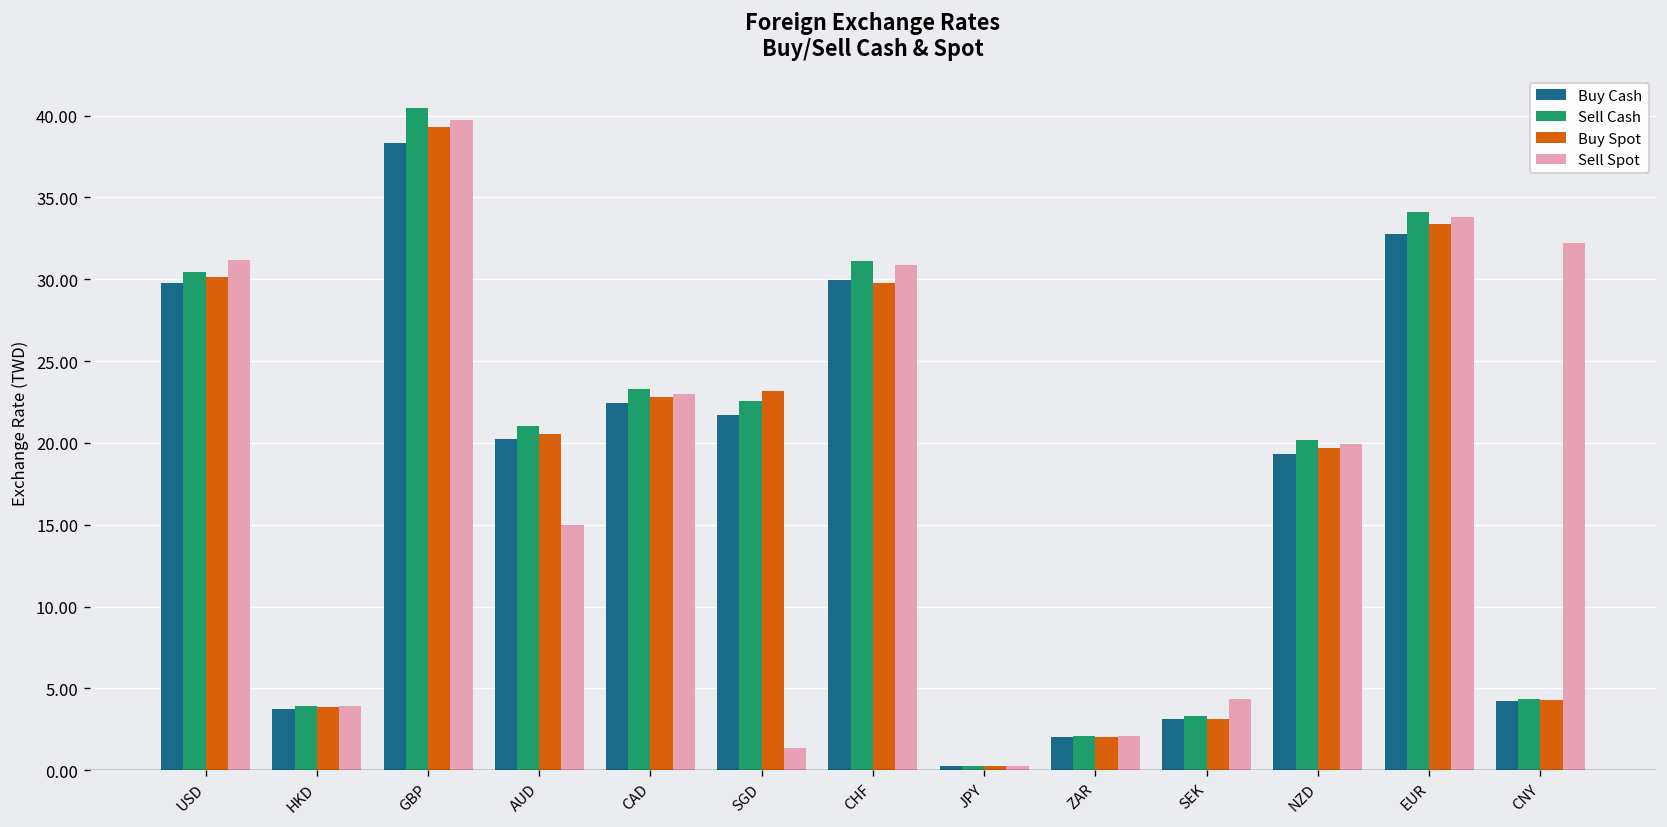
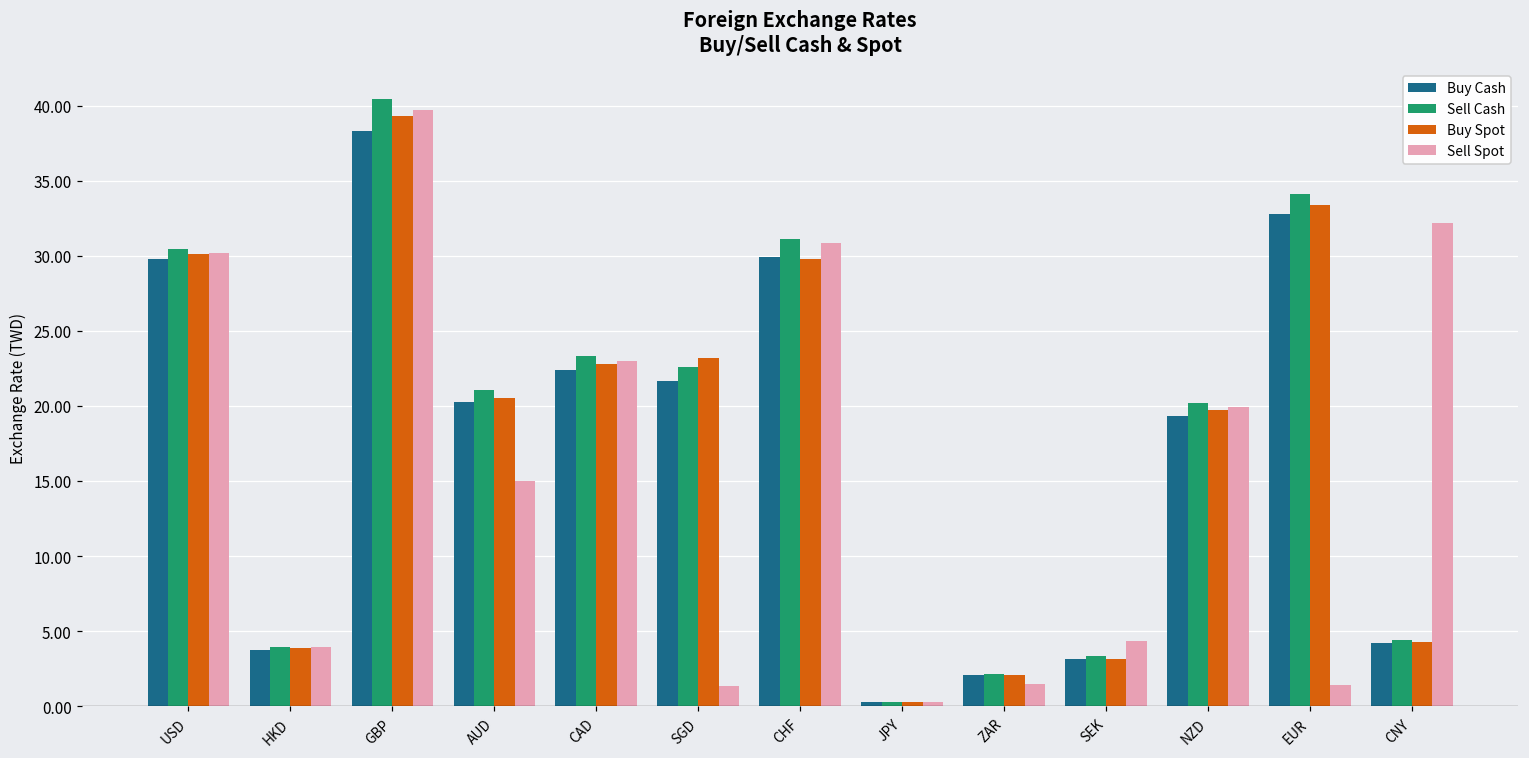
  {
    "Buy Spot": {
      "USD": 30.1,
      "HKD": 3.8,
      "GBP": 39.3,
      "AUD": 20.5,
      "CAD": 22.8,
      "SGD": 23.2,
      "CHF": 29.8,
      "JPY": 0.3,
      "ZAR": 2.0,
      "SEK": 3.2,
      "NZD": 19.7,
      "EUR": 33.4,
      "CNY": 4.3
    },
    "Sell Spot": {
-     "USD": 31.2,
+     "USD": 30.2,
      "HKD": 3.9,
      "GBP": 39.7,
      "AUD": 15.0,
      "CAD": 23.0,
      "SGD": 1.4,
      "CHF": 30.9,
      "JPY": 0.3,
-     "ZAR": 2.1,
+     "ZAR": 1.5,
      "SEK": 4.3,
      "NZD": 19.9,
-     "EUR": 33.8,
+     "EUR": 1.4,
      "CNY": 32.2
    }
  }
